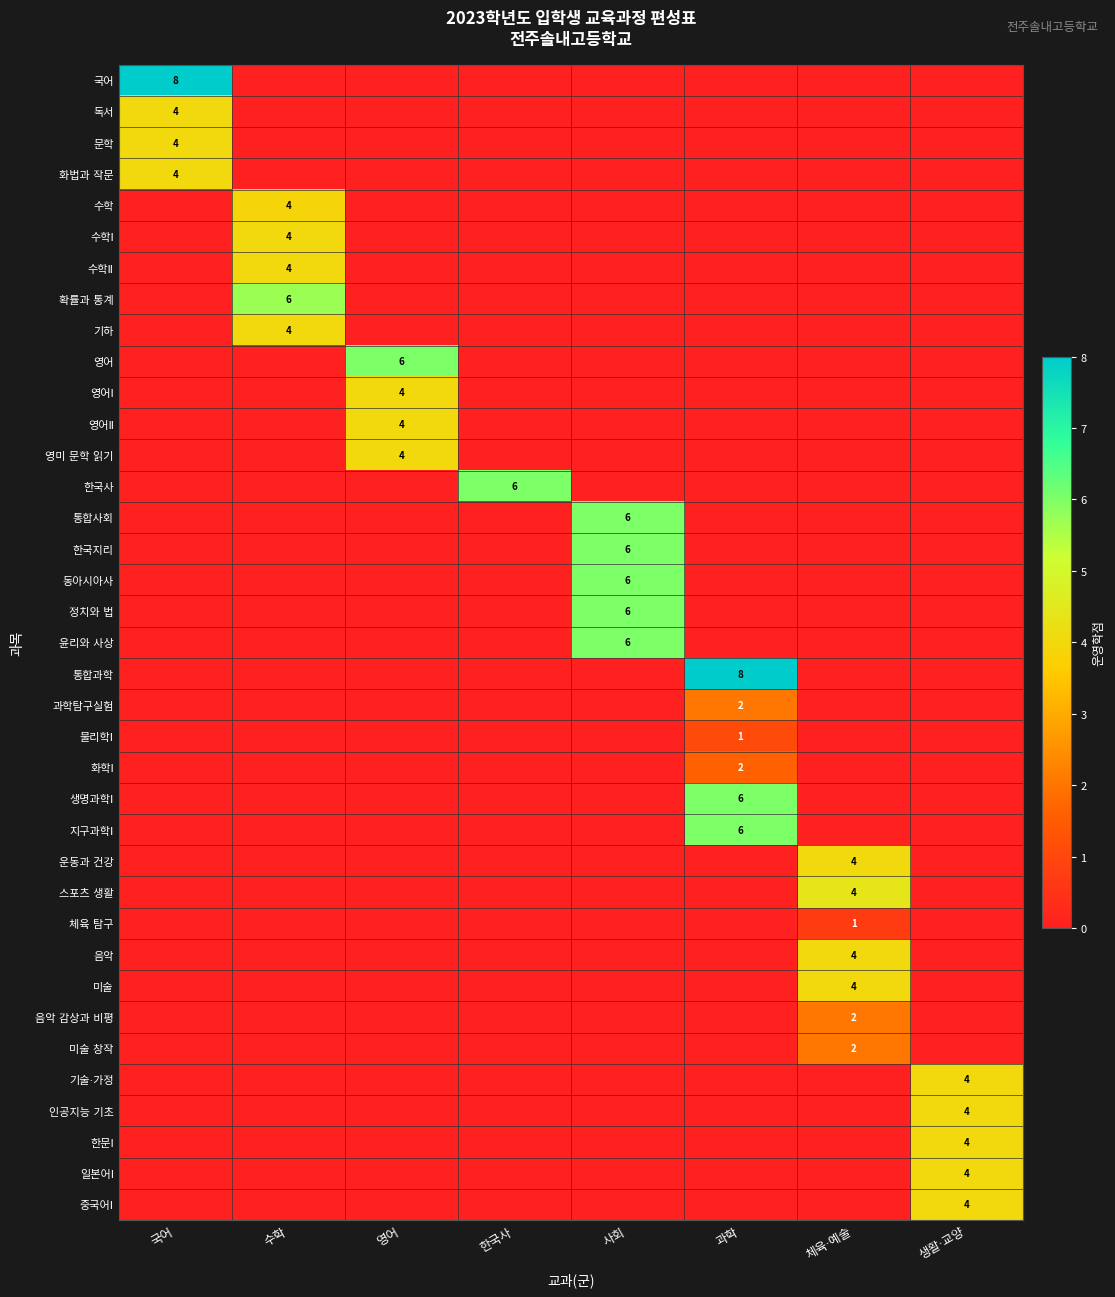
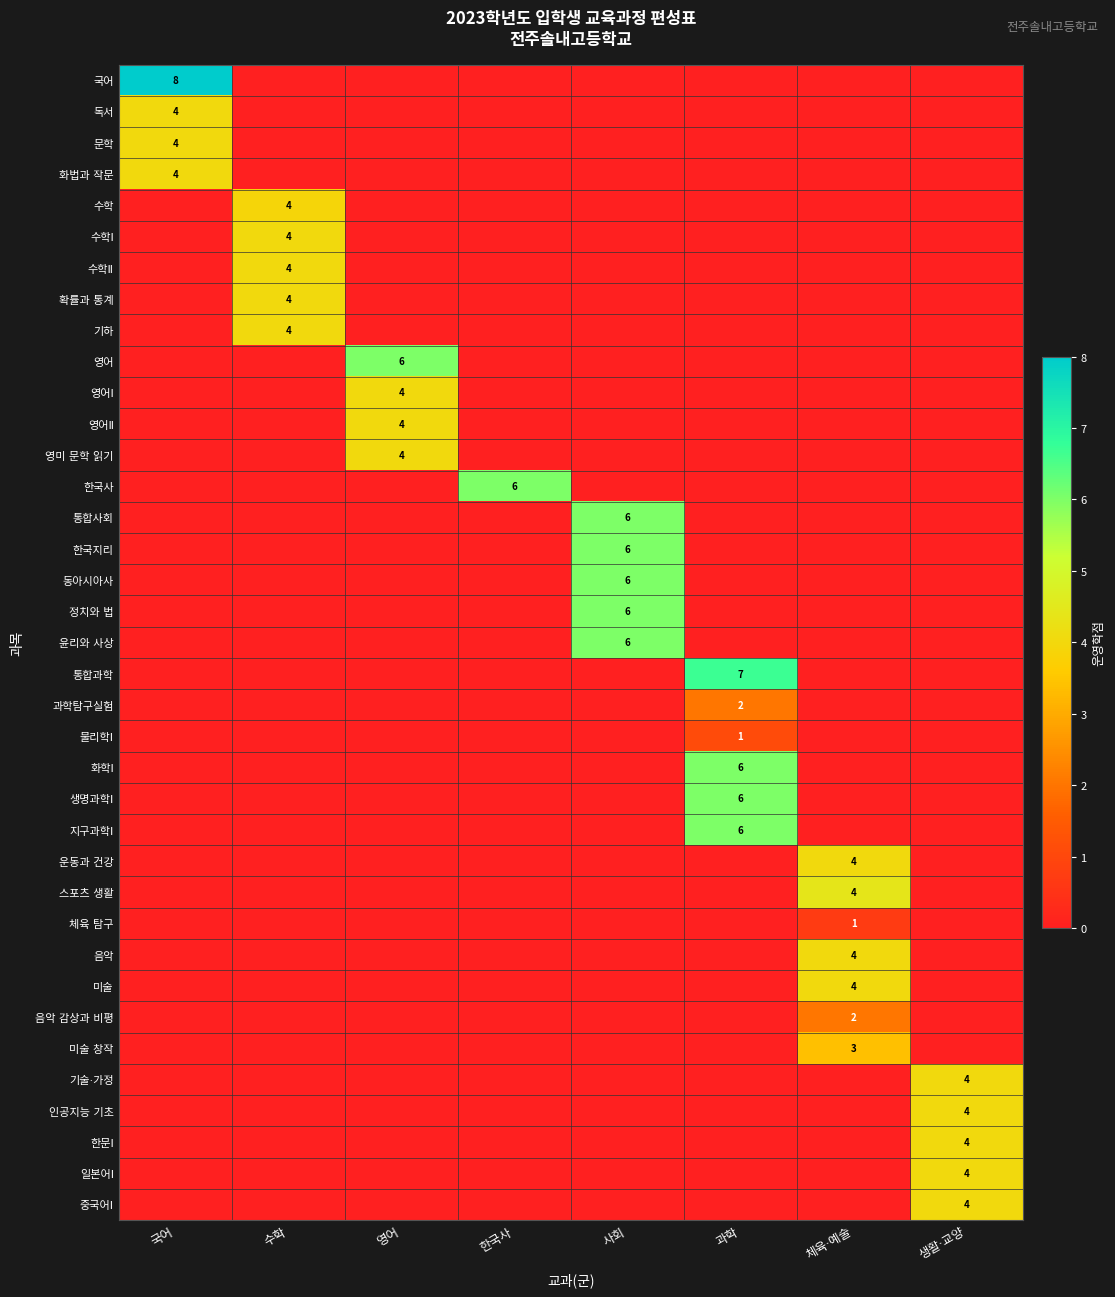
  {
    "국어": {
      "국어": 8
    },
    "독서": {
      "국어": 4
    },
    "문학": {
      "국어": 4
    },
    "화법과 작문": {
      "국어": 4
    },
    "수학": {
      "수학": 4
    },
    "수학Ⅰ": {
      "수학": 4
    },
    "수학Ⅱ": {
      "수학": 4
    },
    "확률과 통계": {
-     "수학": 6
+     "수학": 4
    },
    "기하": {
      "수학": 4
    },
    "영어": {
      "영어": 6
    },
    "영어Ⅰ": {
      "영어": 4
    },
    "영어Ⅱ": {
      "영어": 4
    },
    "영미 문학 읽기": {
      "영어": 4
    },
    "한국사": {
      "한국사": 6
    },
    "통합사회": {
      "사회": 6
    },
    "한국지리": {
      "사회": 6
    },
    "동아시아사": {
      "사회": 6
    },
    "정치와 법": {
      "사회": 6
    },
    "윤리와 사상": {
      "사회": 6
    },
    "통합과학": {
-     "과학": 8
+     "과학": 7
    },
    "과학탐구실험": {
      "과학": 2
    },
    "물리학Ⅰ": {
      "과학": 1
    },
    "화학Ⅰ": {
-     "과학": 2
+     "과학": 6
    },
    "생명과학Ⅰ": {
      "과학": 6
    },
    "지구과학Ⅰ": {
      "과학": 6
    },
    "운동과 건강": {
      "체육·예술": 4
    },
    "스포츠 생활": {
      "체육·예술": 4
    },
    "체육 탐구": {
      "체육·예술": 1
    },
    "음악": {
      "체육·예술": 4
    },
    "미술": {
      "체육·예술": 4
    },
    "음악 감상과 비평": {
      "체육·예술": 2
    },
    "미술 창작": {
-     "체육·예술": 2
+     "체육·예술": 3
    },
    "기술·가정": {
      "생활·교양": 4
    },
    "인공지능 기초": {
      "생활·교양": 4
    },
    "한문Ⅰ": {
      "생활·교양": 4
    },
    "일본어Ⅰ": {
      "생활·교양": 4
    },
    "중국어Ⅰ": {
      "생활·교양": 4
    }
  }
